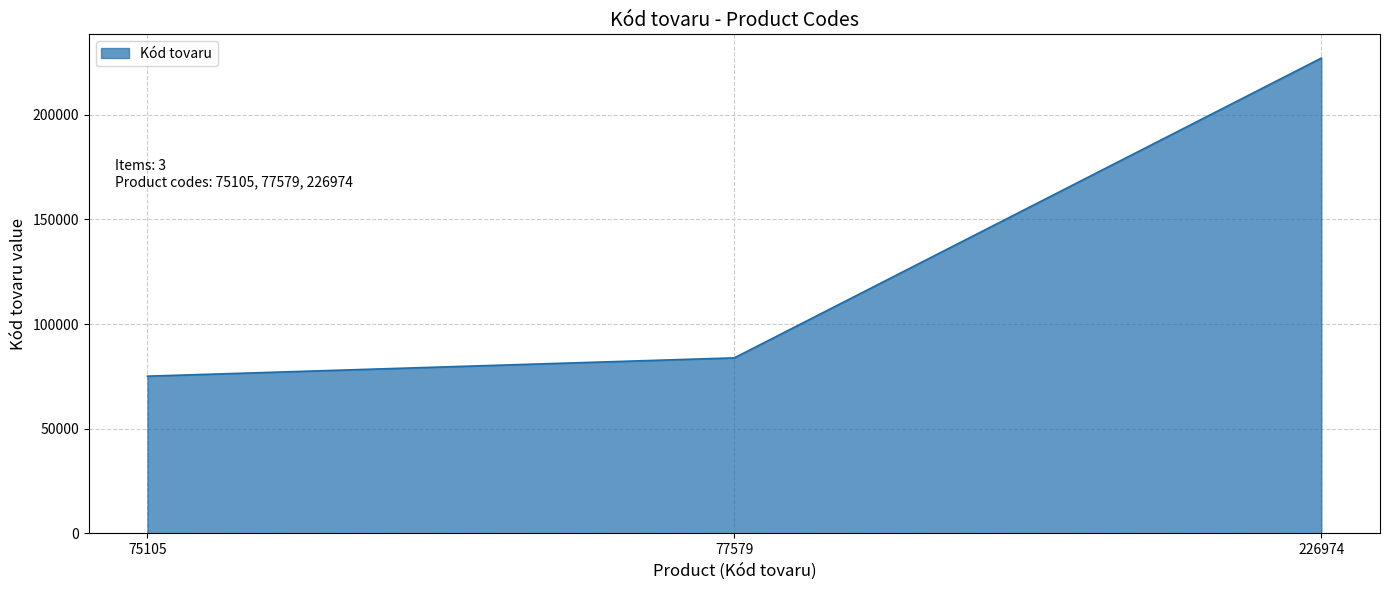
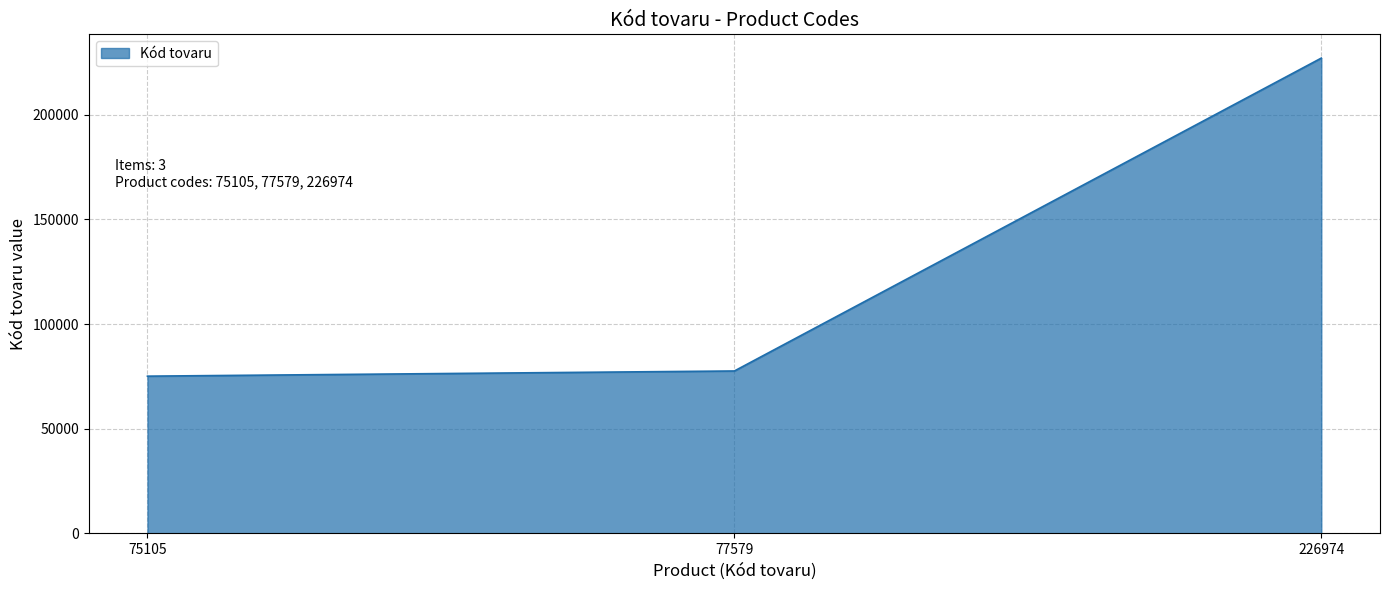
  {
    "75105": 75000,
-   "77579": 84000,
+   "77579": 78000,
    "226974": 227000
  }
